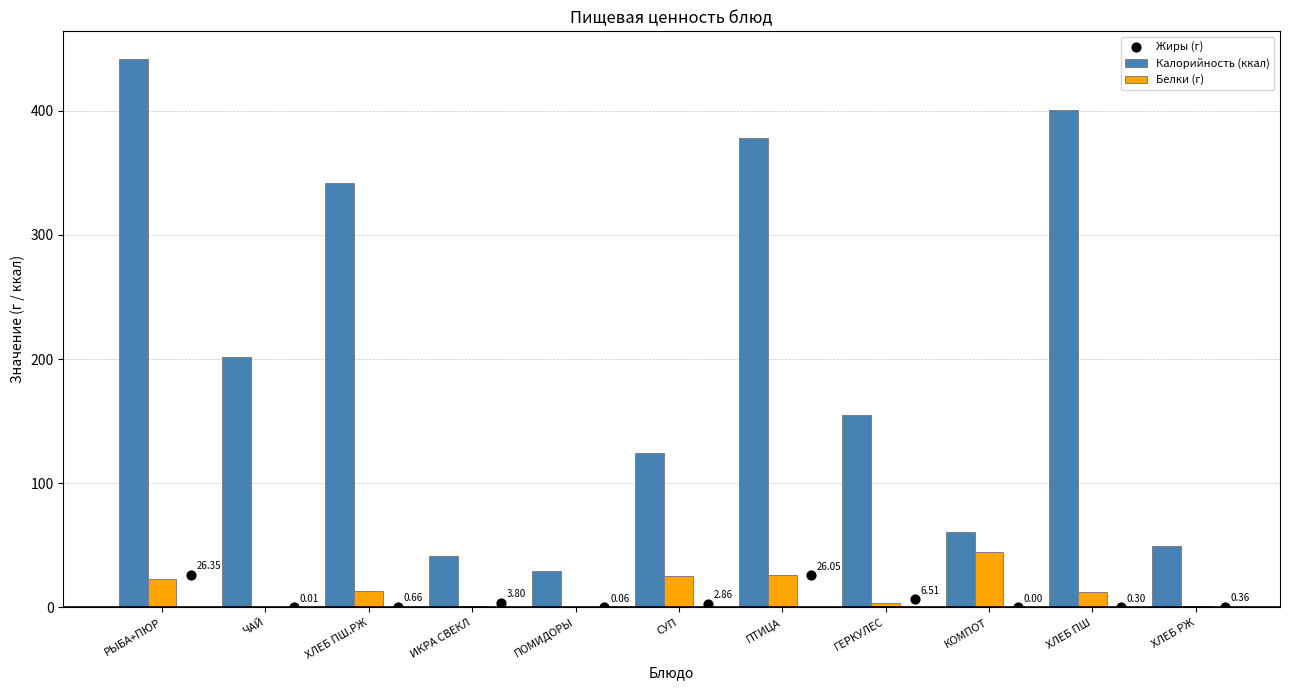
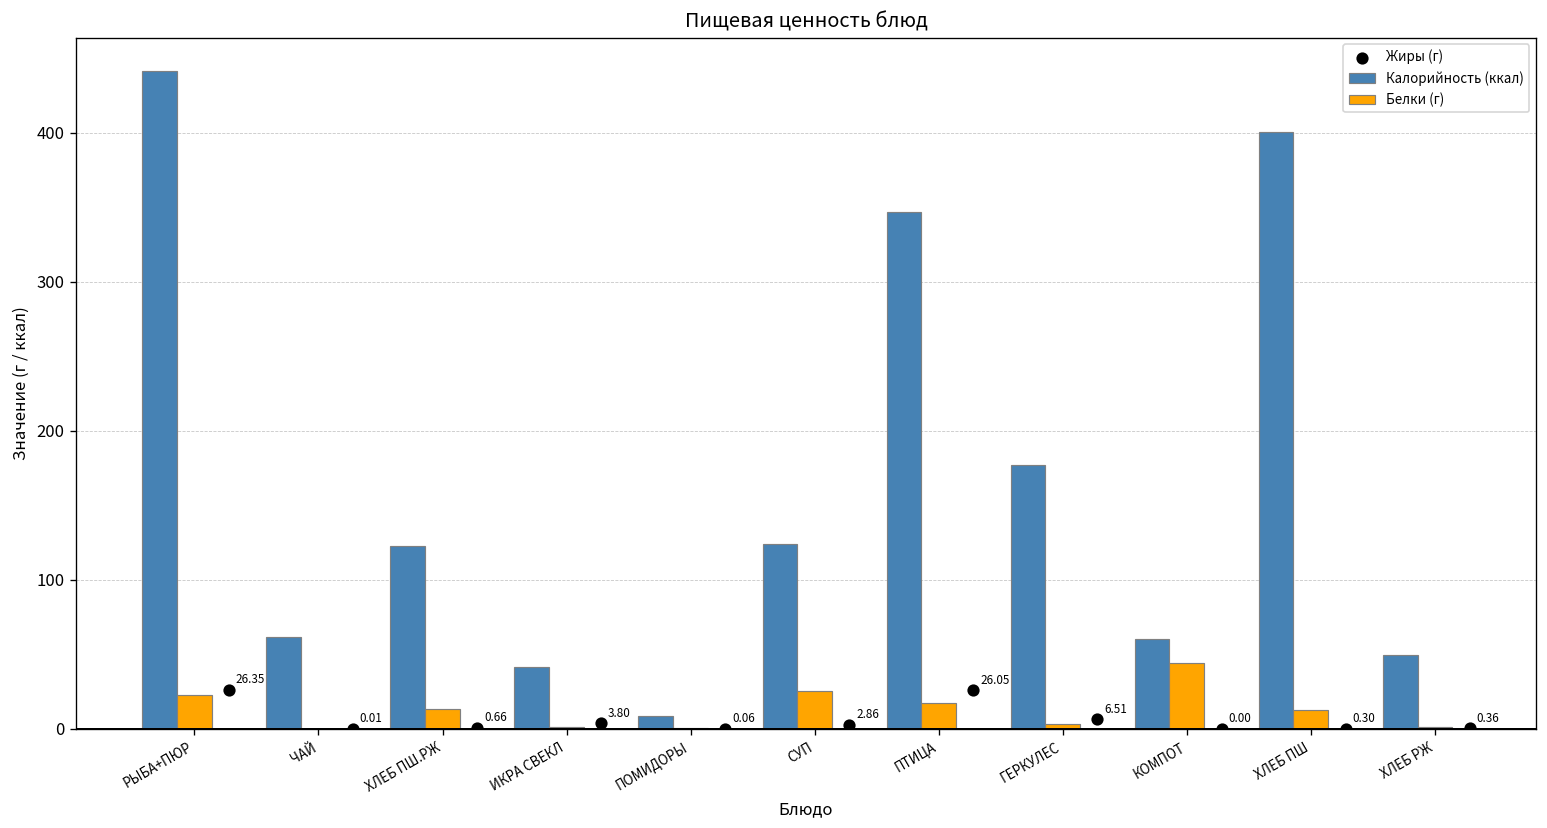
  {
    "Калорийность (ккал)": {
      "РЫБА+ПЮР": 442,
-     "ЧАЙ": 202,
-     "ХЛЕБ ПШ.РЖ": 342,
+     "ЧАЙ": 62,
+     "ХЛЕБ ПШ.РЖ": 123,
      "ИКРА СВЕКЛ": 42,
-     "ПОМИДОРЫ": 29,
+     "ПОМИДОРЫ": 8,
      "СУП": 124,
-     "ПТИЦА": 378,
-     "ГЕРКУЛЕС": 155,
+     "ПТИЦА": 347,
+     "ГЕРКУЛЕС": 177,
      "КОМПОТ": 61,
      "ХЛЕБ ПШ": 400,
      "ХЛЕБ РЖ": 50
    },
    "Белки (г)": {
      "РЫБА+ПЮР": 23,
      "ХЛЕБ ПШ.РЖ": 13,
      "СУП": 25,
-     "ПТИЦА": 26,
+     "ПТИЦА": 18,
      "ГЕРКУЛЕС": 4,
      "КОМПОТ": 44,
      "ХЛЕБ ПШ": 13
    }
  }
